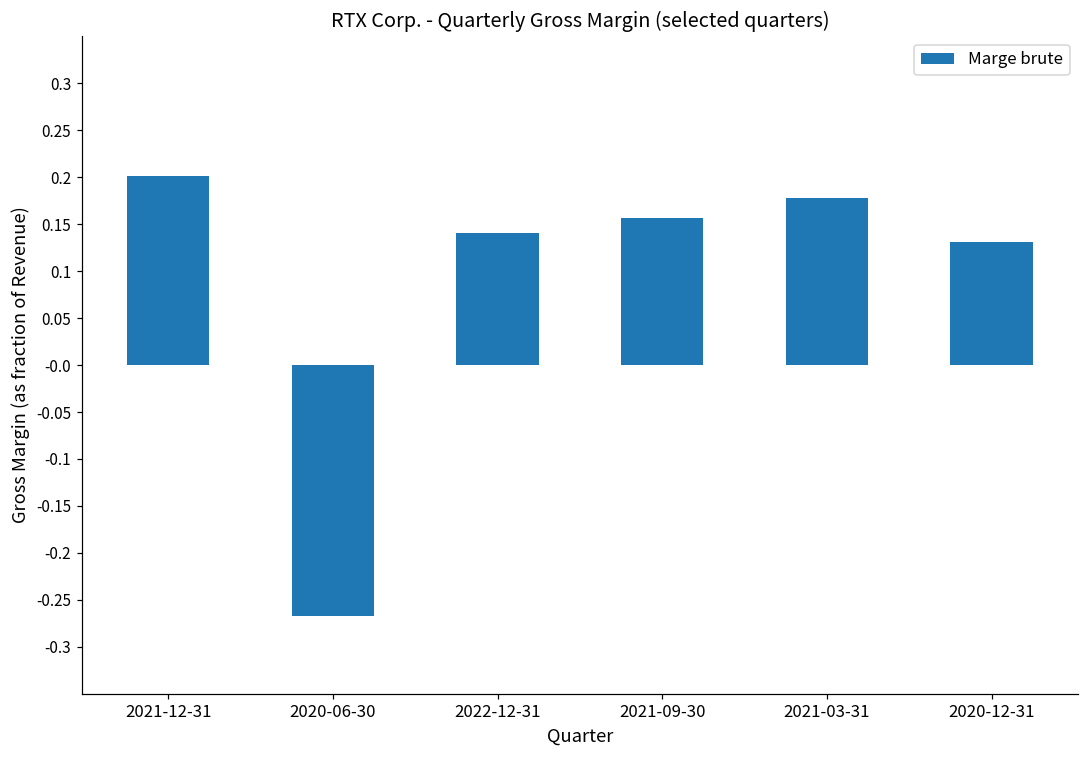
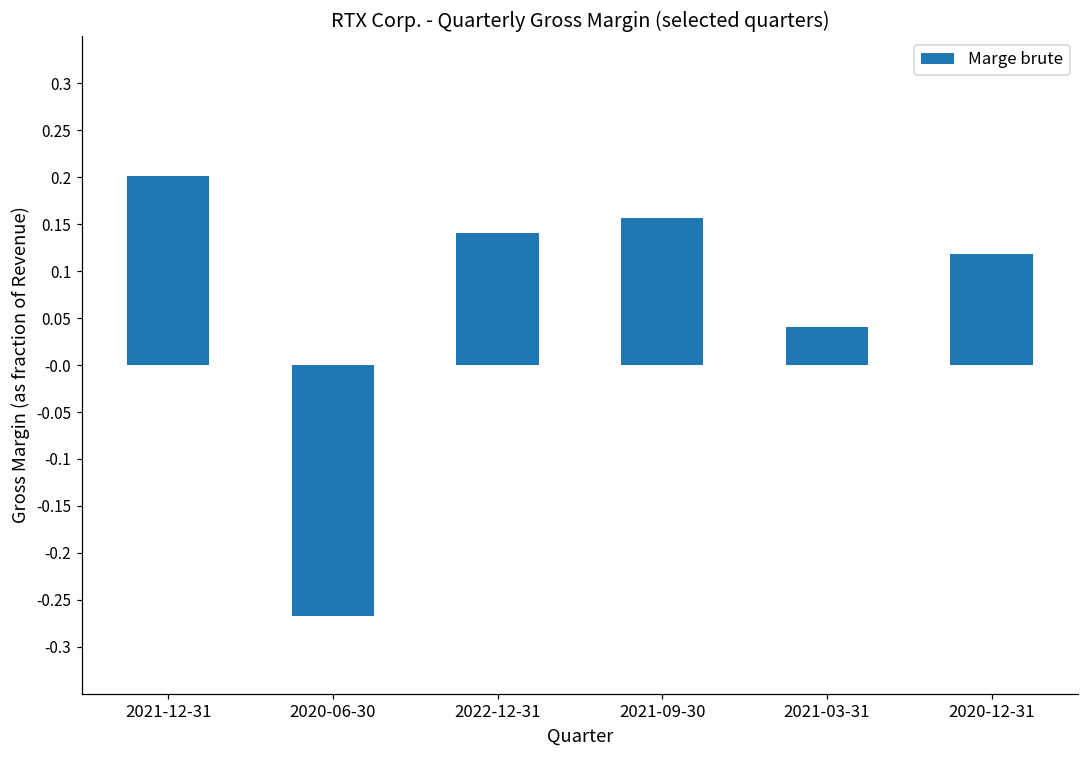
  {
    "2021-12-31": 0.20,
    "2020-06-30": -0.27,
    "2022-12-31": 0.14,
    "2021-09-30": 0.16,
-   "2021-03-31": 0.18,
-   "2020-12-31": 0.13
+   "2021-03-31": 0.04,
+   "2020-12-31": 0.12
  }
